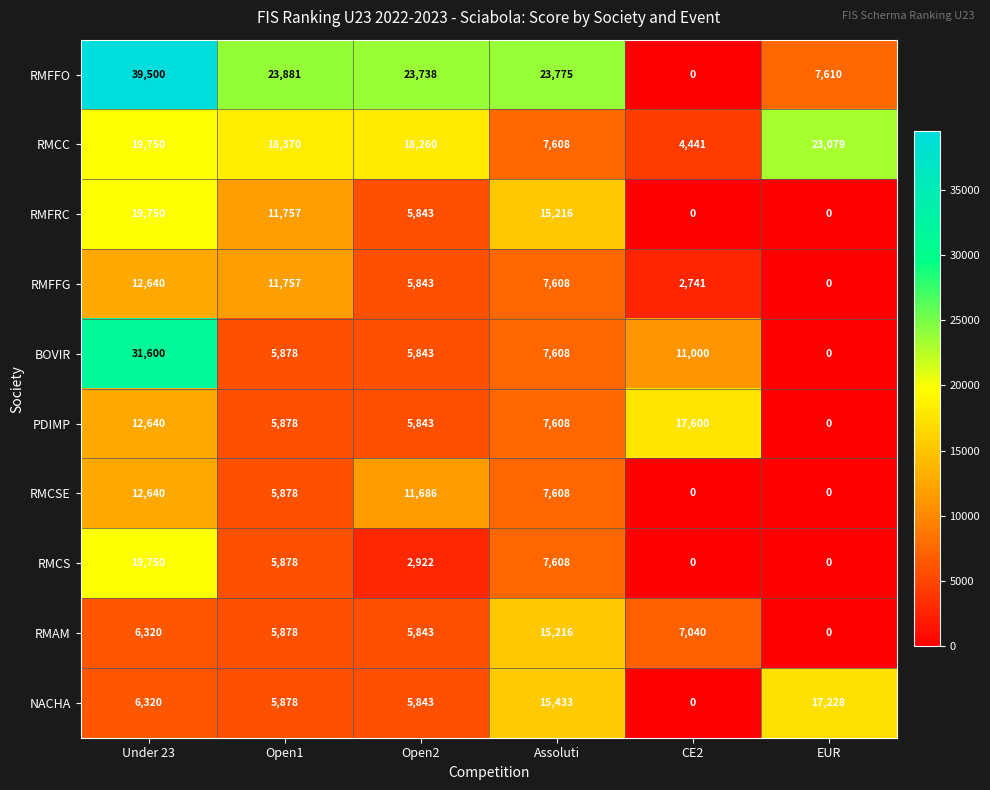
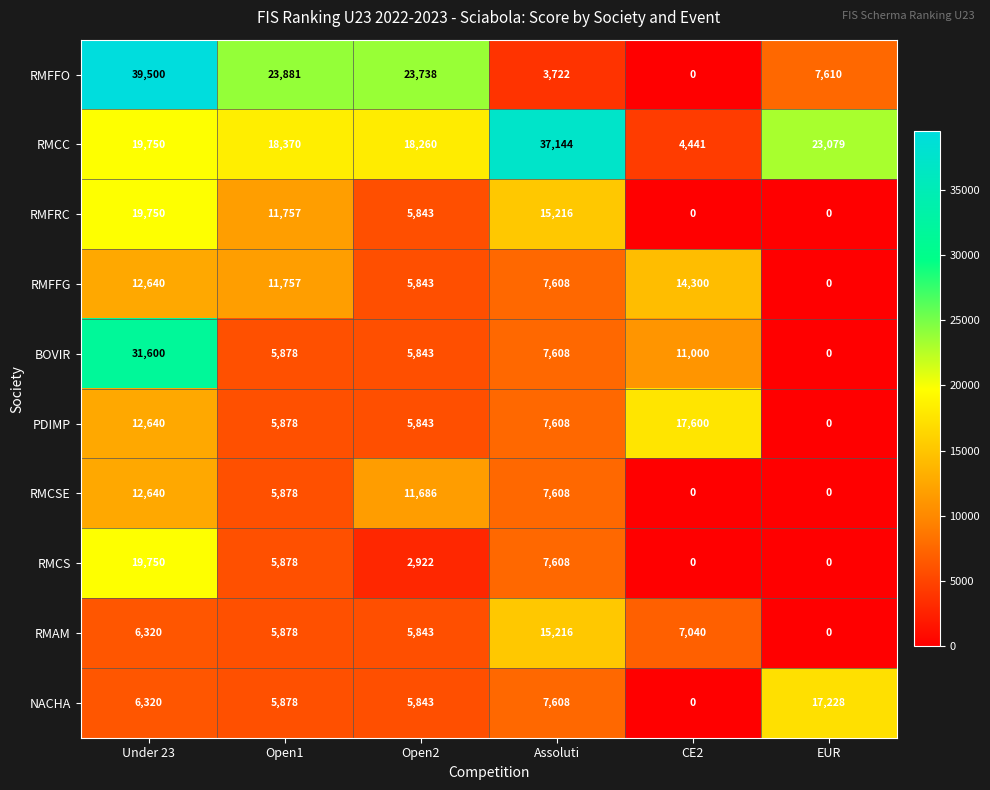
  {
    "RMFFO": {
      "Under 23": "39,500",
      "Open1": "23,881",
      "Open2": "23,738",
-     "Assoluti": "23,775",
+     "Assoluti": "3,722",
      "CE2": "0",
      "EUR": "7,610"
    },
    "RMCC": {
      "Under 23": "19,750",
      "Open1": "18,370",
      "Open2": "18,260",
-     "Assoluti": "7,608",
+     "Assoluti": "37,144",
      "CE2": "4,441",
      "EUR": "23,079"
    },
    "RMFRC": {
      "Under 23": "19,750",
      "Open1": "11,757",
      "Open2": "5,843",
      "Assoluti": "15,216",
      "CE2": "0",
      "EUR": "0"
    },
    "RMFFG": {
      "Under 23": "12,640",
      "Open1": "11,757",
      "Open2": "5,843",
      "Assoluti": "7,608",
-     "CE2": "2,741",
+     "CE2": "14,300",
      "EUR": "0"
    },
    "BOVIR": {
      "Under 23": "31,600",
      "Open1": "5,878",
      "Open2": "5,843",
      "Assoluti": "7,608",
      "CE2": "11,000",
      "EUR": "0"
    },
    "PDIMP": {
      "Under 23": "12,640",
      "Open1": "5,878",
      "Open2": "5,843",
      "Assoluti": "7,608",
      "CE2": "17,600",
      "EUR": "0"
    },
    "RMCSE": {
      "Under 23": "12,640",
      "Open1": "5,878",
      "Open2": "11,686",
      "Assoluti": "7,608",
      "CE2": "0",
      "EUR": "0"
    },
    "RMCS": {
      "Under 23": "19,750",
      "Open1": "5,878",
      "Open2": "2,922",
      "Assoluti": "7,608",
      "CE2": "0",
      "EUR": "0"
    },
    "RMAM": {
      "Under 23": "6,320",
      "Open1": "5,878",
      "Open2": "5,843",
      "Assoluti": "15,216",
      "CE2": "7,040",
      "EUR": "0"
    },
    "NACHA": {
      "Under 23": "6,320",
      "Open1": "5,878",
      "Open2": "5,843",
-     "Assoluti": "15,433",
+     "Assoluti": "7,608",
      "CE2": "0",
      "EUR": "17,228"
    }
  }
